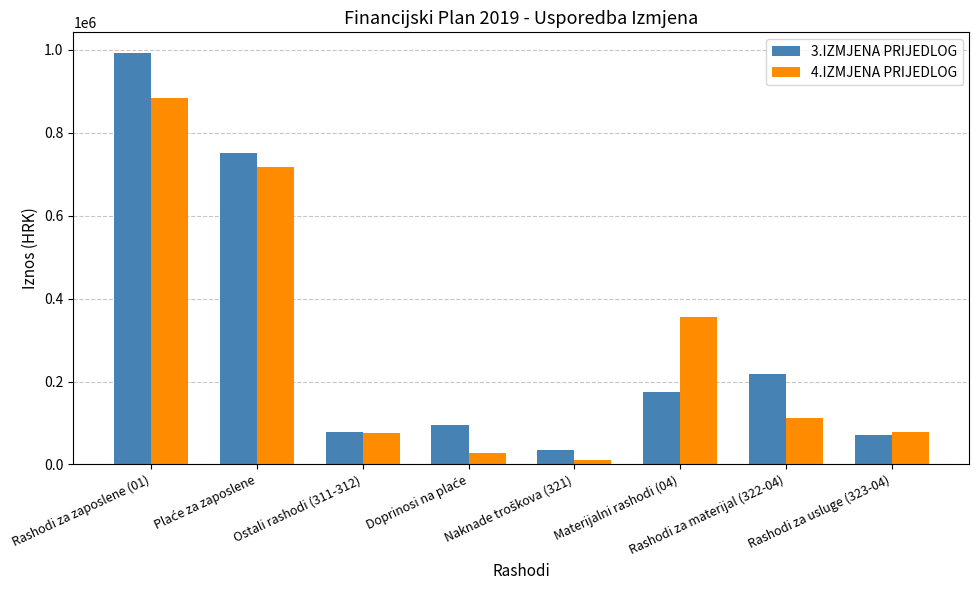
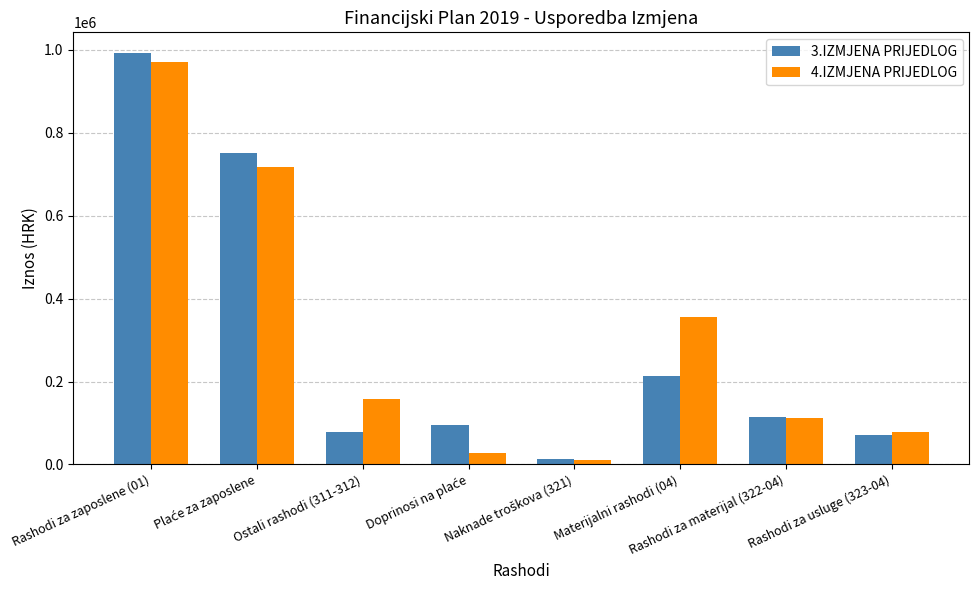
  {
    "3.IZMJENA PRIJEDLOG": {
      "Rashodi za zaposlene (01)": 990000,
      "Plaće za zaposlene": 750000,
      "Ostali rashodi (311-312)": 80000,
      "Doprinosi na plaće": 100000,
-     "Naknade troškova (321)": 40000,
-     "Materijalni rashodi (04)": 170000,
-     "Rashodi za materijal (322-04)": 220000,
+     "Naknade troškova (321)": 10000,
+     "Materijalni rashodi (04)": 210000,
+     "Rashodi za materijal (322-04)": 110000,
      "Rashodi za usluge (323-04)": 70000
    },
    "4.IZMJENA PRIJEDLOG": {
-     "Rashodi za zaposlene (01)": 880000,
+     "Rashodi za zaposlene (01)": 970000,
      "Plaće za zaposlene": 720000,
-     "Ostali rashodi (311-312)": 80000,
+     "Ostali rashodi (311-312)": 160000,
      "Doprinosi na plaće": 30000,
      "Naknade troškova (321)": 10000,
      "Materijalni rashodi (04)": 350000,
      "Rashodi za materijal (322-04)": 110000,
      "Rashodi za usluge (323-04)": 80000
    }
  }
